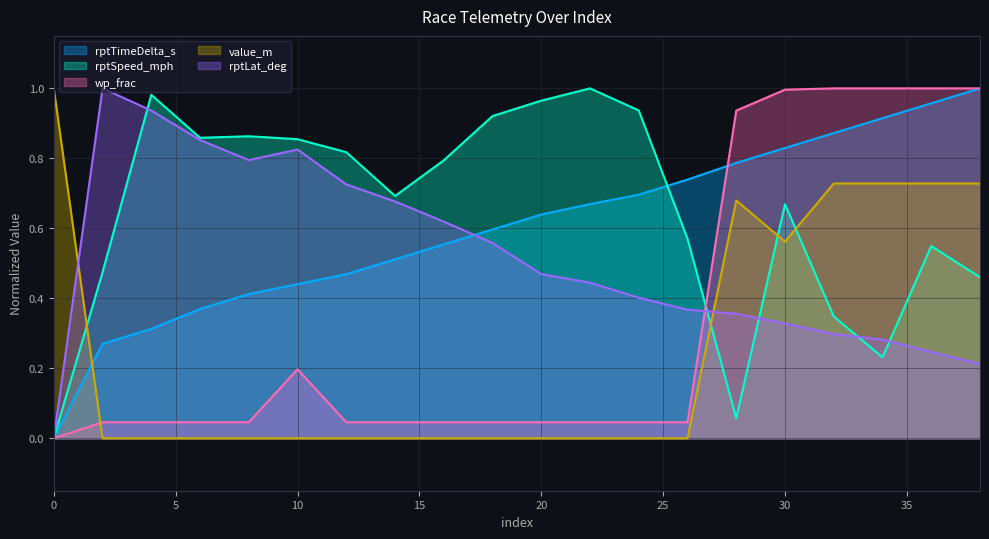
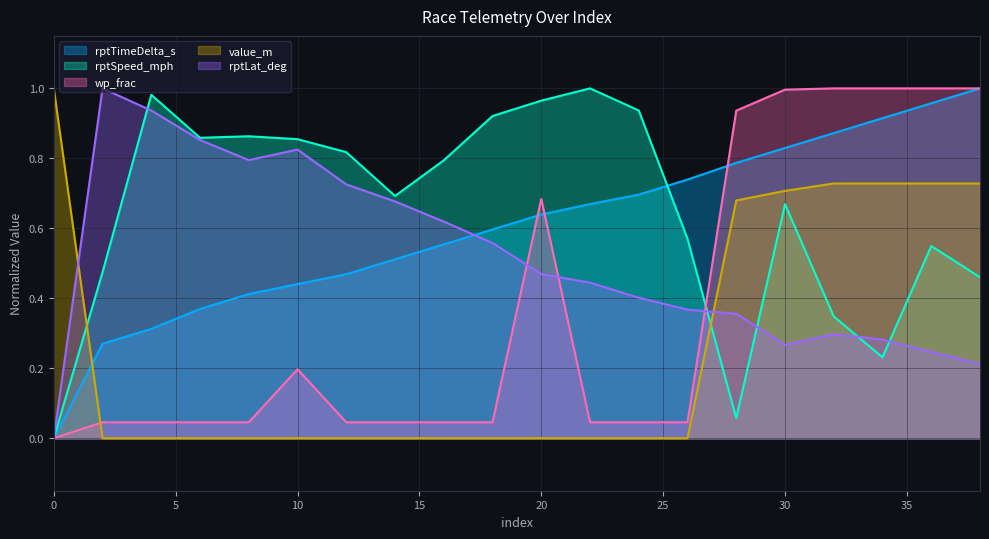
  {
    "wp_frac": {
      "10": 0.20,
-     "20": 0.05,
+     "20": 0.68,
      "30": 1.00
    },
    "value_m": {
      "0": 1.00,
      "10": 0.00,
      "20": 0.00,
-     "30": 0.56
+     "30": 0.71
    },
    "rptLat_deg": {
      "10": 0.83,
      "20": 0.47,
-     "30": 0.33
+     "30": 0.27
    }
  }
